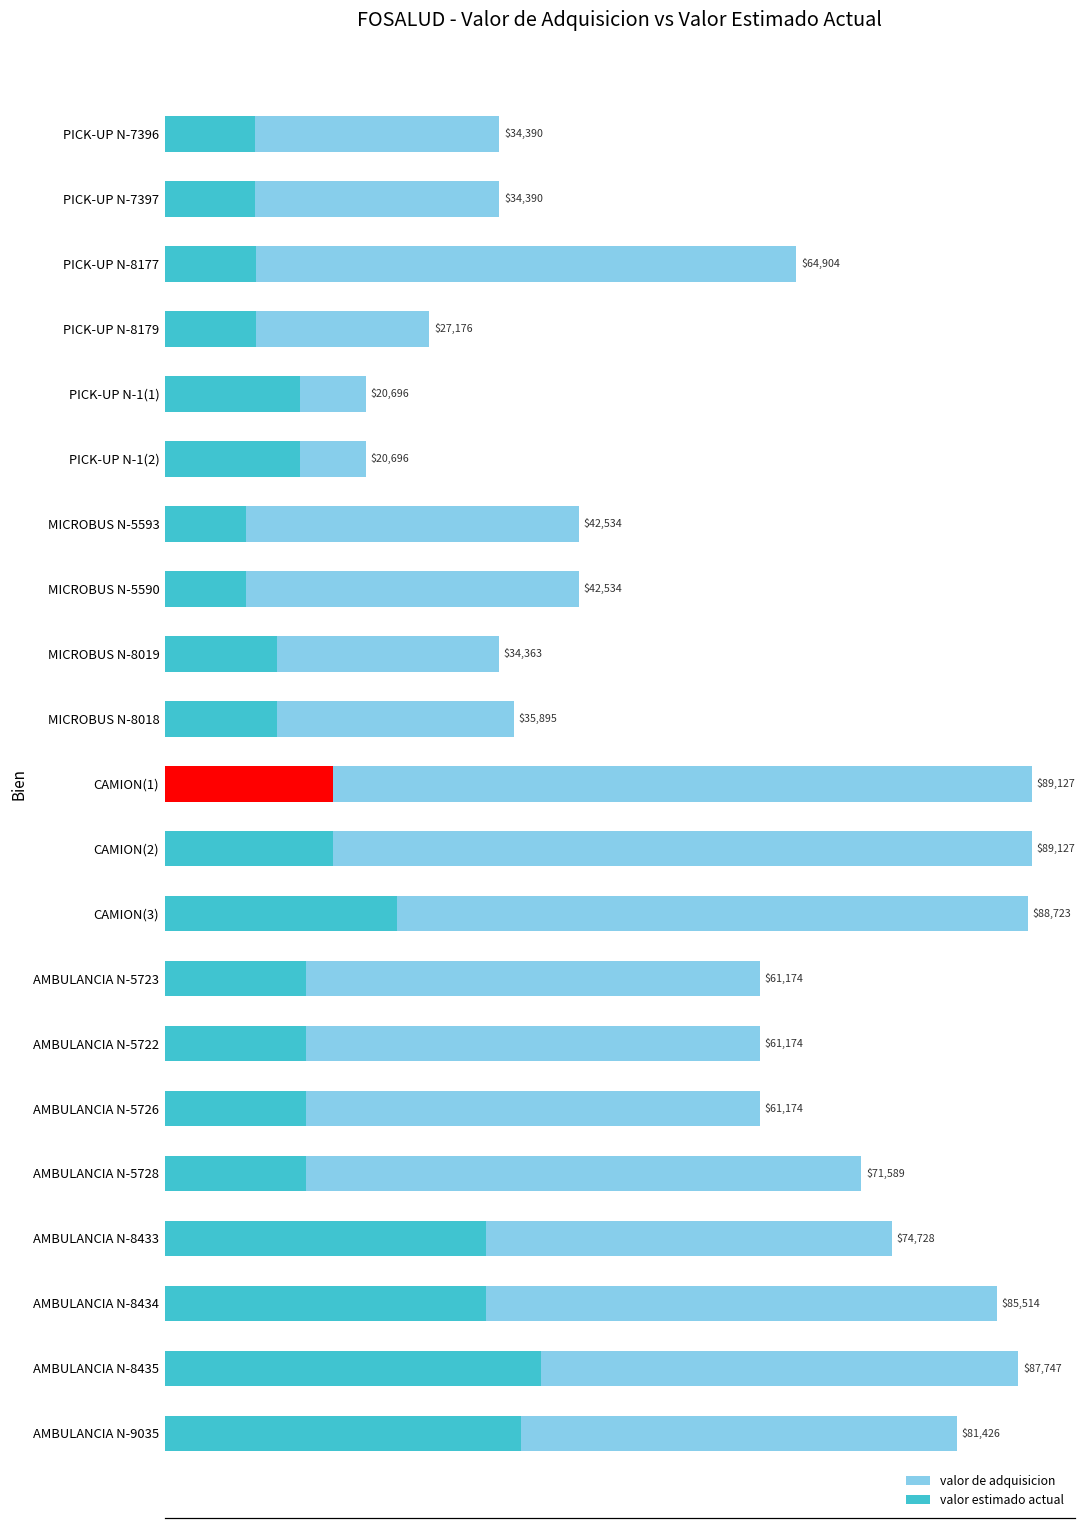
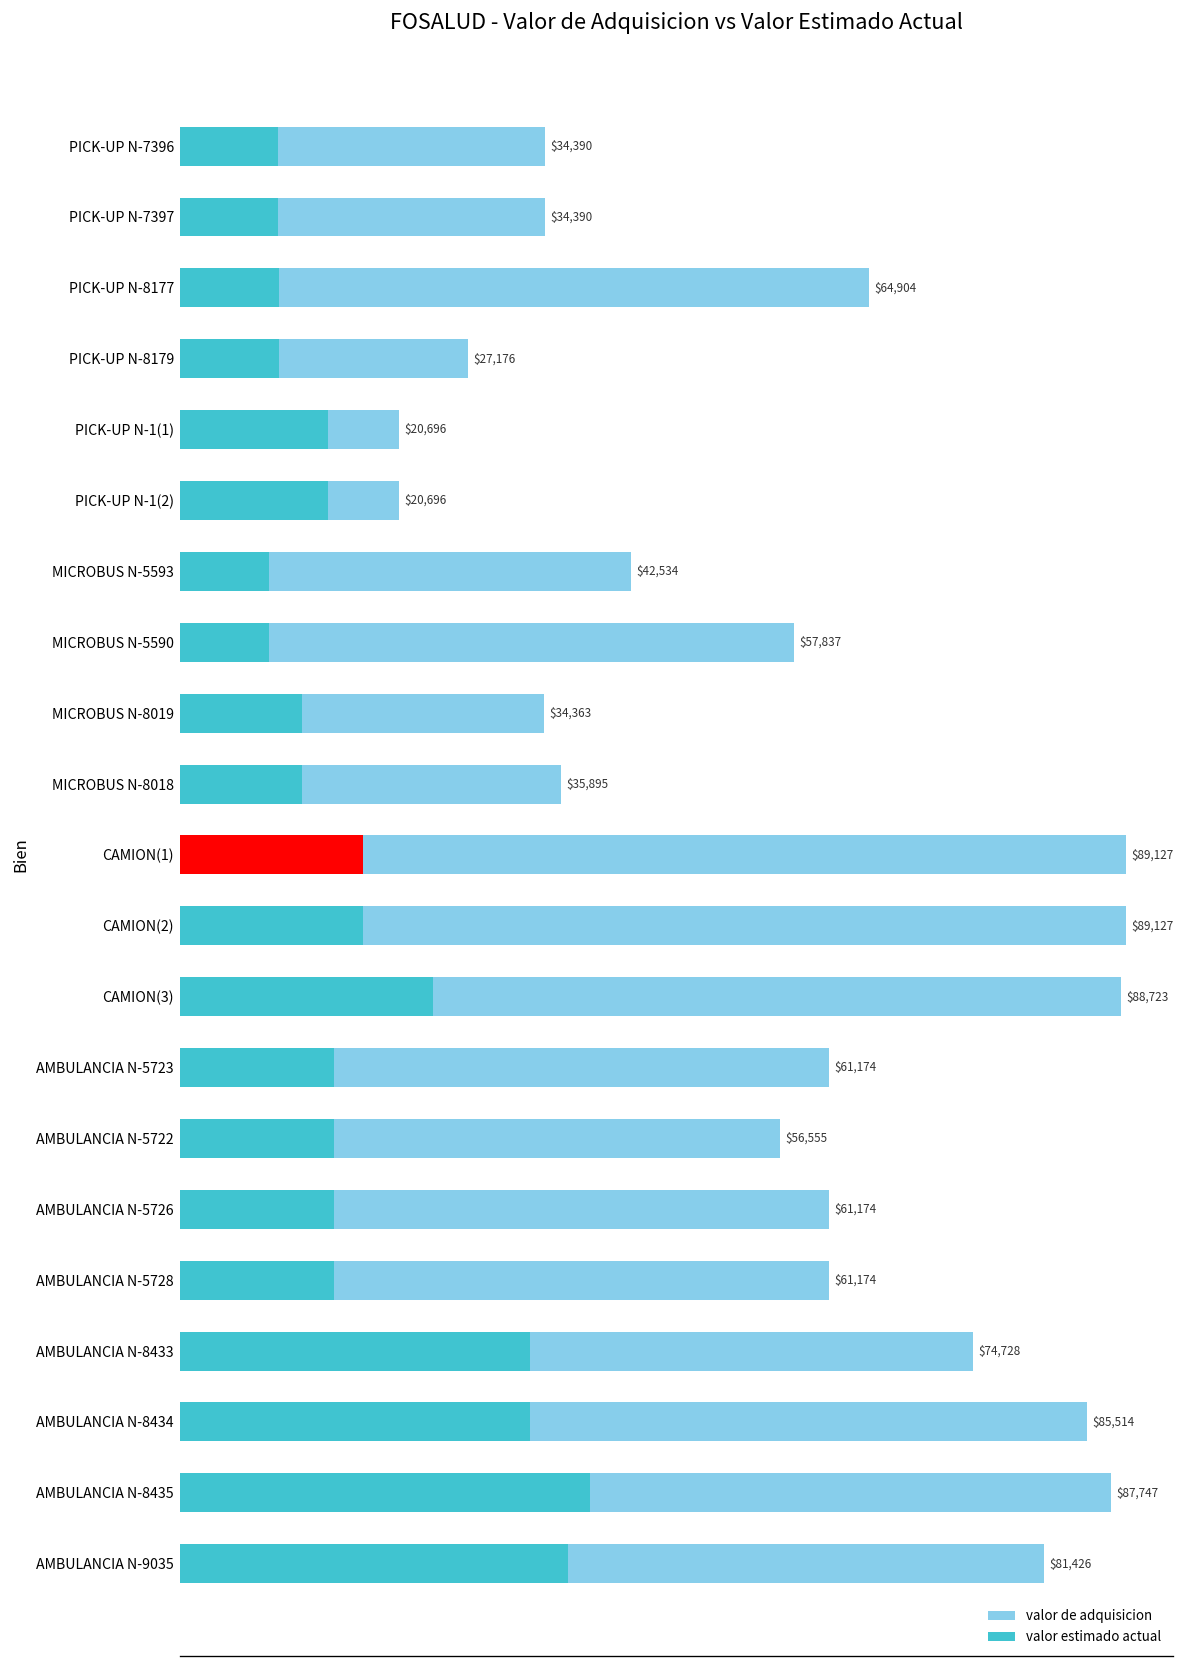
  {
    "valor de adquisicion": {
      "PICK-UP N-7396": "$34,390",
      "PICK-UP N-7397": "$34,390",
      "PICK-UP N-8177": "$64,904",
      "PICK-UP N-8179": "$27,176",
      "PICK-UP N-1(1)": "$20,696",
      "PICK-UP N-1(2)": "$20,696",
      "MICROBUS N-5593": "$42,534",
-     "MICROBUS N-5590": "$42,534",
+     "MICROBUS N-5590": "$57,837",
      "MICROBUS N-8019": "$34,363",
      "MICROBUS N-8018": "$35,895",
      "CAMION(1)": "$89,127",
      "CAMION(2)": "$89,127",
      "CAMION(3)": "$88,723",
      "AMBULANCIA N-5723": "$61,174",
-     "AMBULANCIA N-5722": "$61,174",
+     "AMBULANCIA N-5722": "$56,555",
      "AMBULANCIA N-5726": "$61,174",
-     "AMBULANCIA N-5728": "$71,589",
+     "AMBULANCIA N-5728": "$61,174",
      "AMBULANCIA N-8433": "$74,728",
      "AMBULANCIA N-8434": "$85,514",
      "AMBULANCIA N-8435": "$87,747",
      "AMBULANCIA N-9035": "$81,426"
    }
  }
